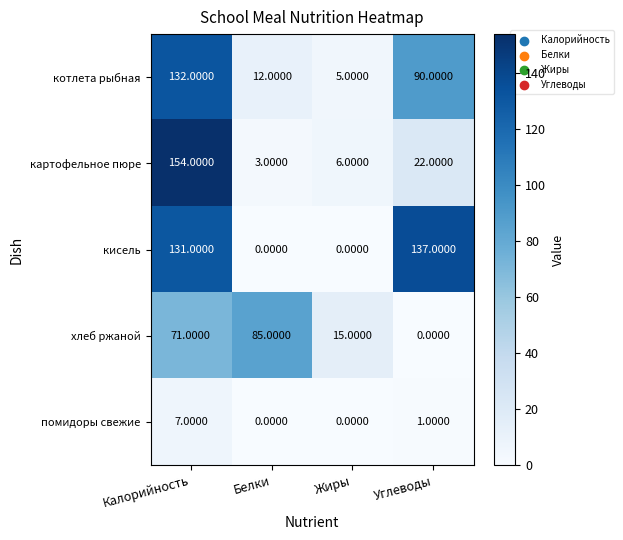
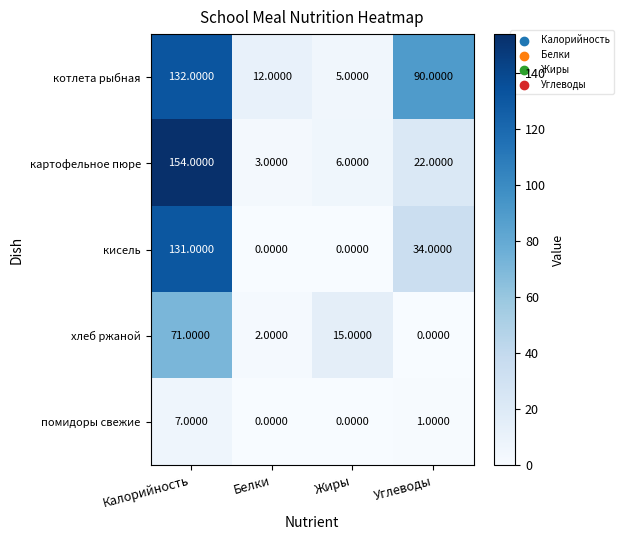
  {
    "котлета рыбная": {
      "Калорийность": 132.0000,
      "Белки": 12.0000,
      "Жиры": 5.0000,
      "Углеводы": 90.0000
    },
    "картофельное пюре": {
      "Калорийность": 154.0000,
      "Белки": 3.0000,
      "Жиры": 6.0000,
      "Углеводы": 22.0000
    },
    "кисель": {
      "Калорийность": 131.0000,
      "Белки": 0.0000,
      "Жиры": 0.0000,
-     "Углеводы": 137.0000
+     "Углеводы": 34.0000
    },
    "хлеб ржаной": {
      "Калорийность": 71.0000,
-     "Белки": 85.0000,
+     "Белки": 2.0000,
      "Жиры": 15.0000,
      "Углеводы": 0.0000
    },
    "помидоры свежие": {
      "Калорийность": 7.0000,
      "Белки": 0.0000,
      "Жиры": 0.0000,
      "Углеводы": 1.0000
    }
  }
